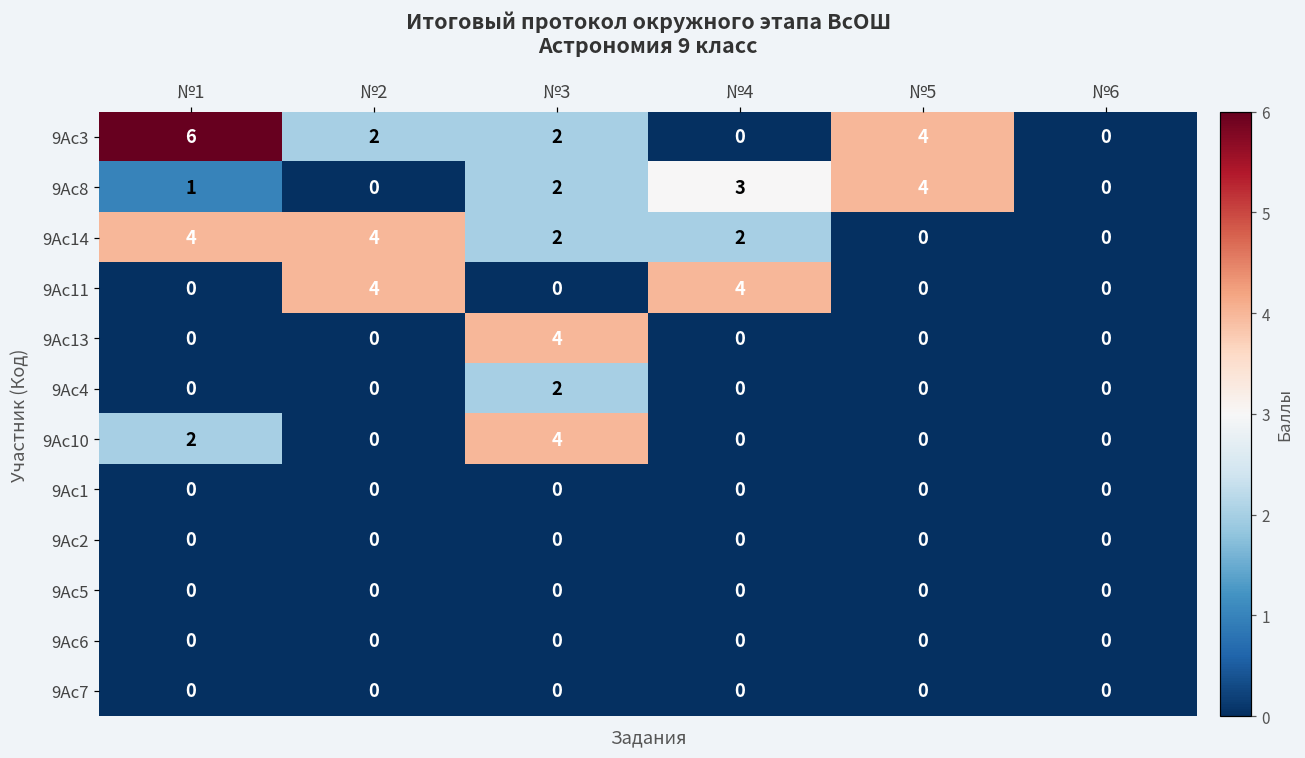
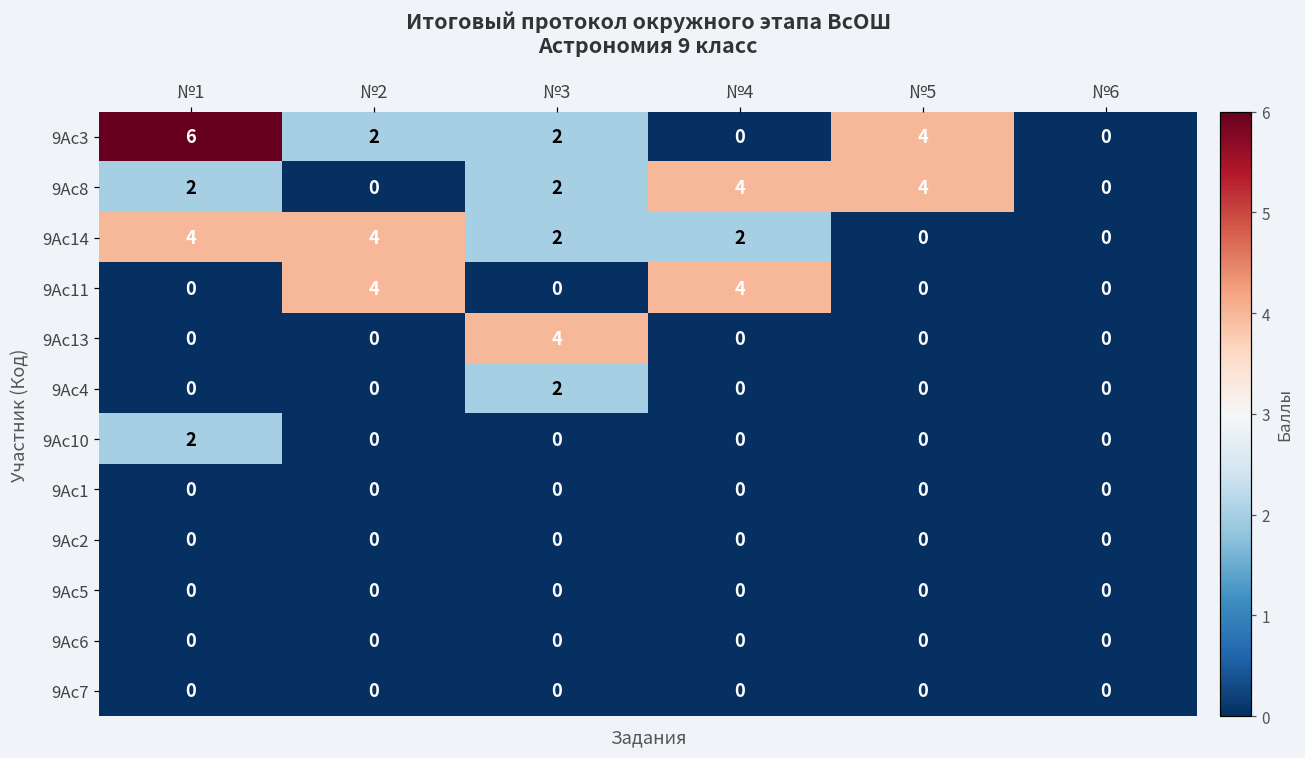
  {
    "9Ас3": {
      "№1": 6,
      "№2": 2,
      "№3": 2,
      "№4": 0,
      "№5": 4,
      "№6": 0
    },
    "9Ас8": {
-     "№1": 1,
+     "№1": 2,
      "№2": 0,
      "№3": 2,
-     "№4": 3,
+     "№4": 4,
      "№5": 4,
      "№6": 0
    },
    "9Ас14": {
      "№1": 4,
      "№2": 4,
      "№3": 2,
      "№4": 2,
      "№5": 0,
      "№6": 0
    },
    "9Ас11": {
      "№1": 0,
      "№2": 4,
      "№3": 0,
      "№4": 4,
      "№5": 0,
      "№6": 0
    },
    "9Ас13": {
      "№1": 0,
      "№2": 0,
      "№3": 4,
      "№4": 0,
      "№5": 0,
      "№6": 0
    },
    "9Ас4": {
      "№1": 0,
      "№2": 0,
      "№3": 2,
      "№4": 0,
      "№5": 0,
      "№6": 0
    },
    "9Ас10": {
      "№1": 2,
      "№2": 0,
-     "№3": 4,
+     "№3": 0,
      "№4": 0,
      "№5": 0,
      "№6": 0
    },
    "9Ас1": {
      "№1": 0,
      "№2": 0,
      "№3": 0,
      "№4": 0,
      "№5": 0,
      "№6": 0
    },
    "9Ас2": {
      "№1": 0,
      "№2": 0,
      "№3": 0,
      "№4": 0,
      "№5": 0,
      "№6": 0
    },
    "9Ас5": {
      "№1": 0,
      "№2": 0,
      "№3": 0,
      "№4": 0,
      "№5": 0,
      "№6": 0
    },
    "9Ас6": {
      "№1": 0,
      "№2": 0,
      "№3": 0,
      "№4": 0,
      "№5": 0,
      "№6": 0
    },
    "9Ас7": {
      "№1": 0,
      "№2": 0,
      "№3": 0,
      "№4": 0,
      "№5": 0,
      "№6": 0
    }
  }
